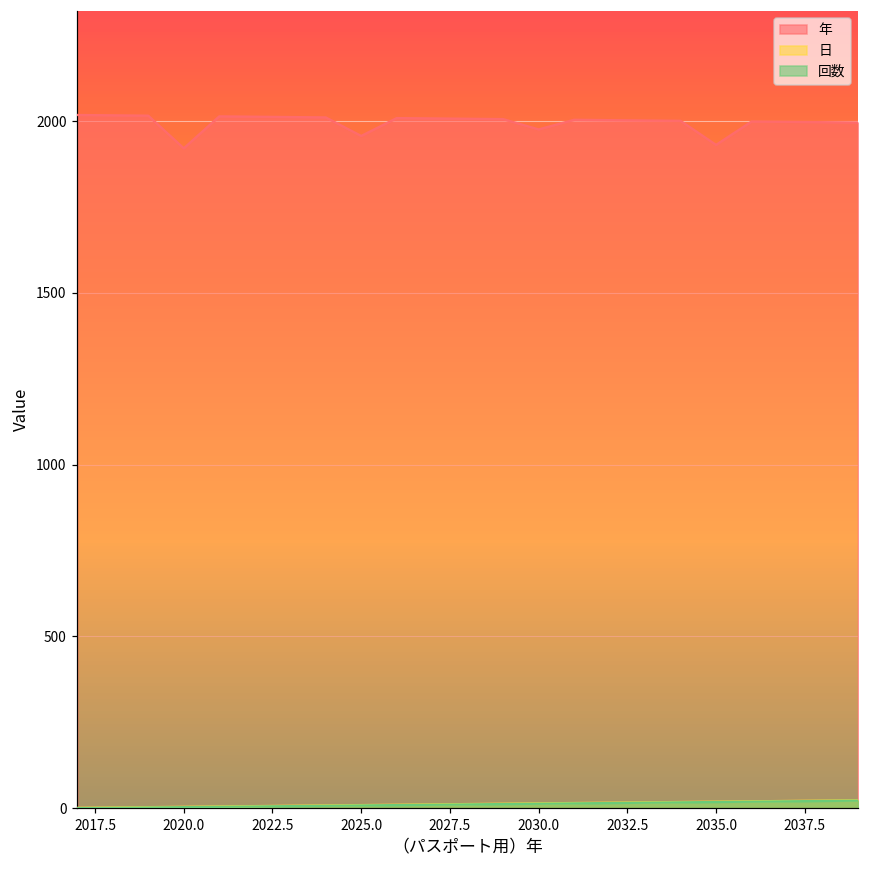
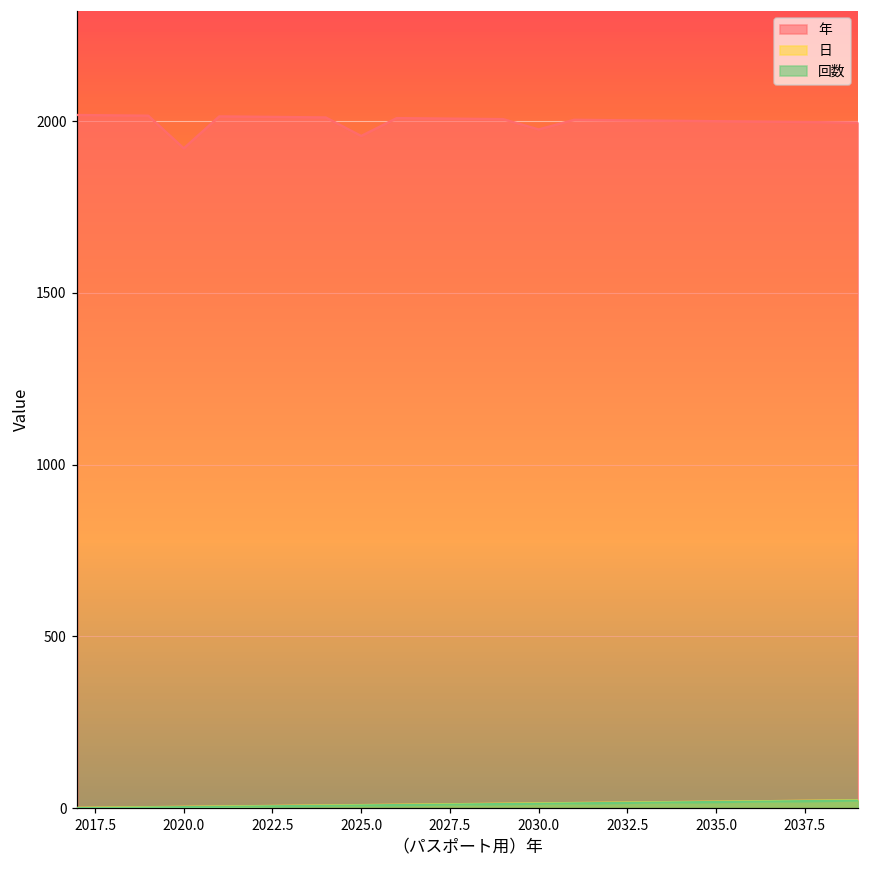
  {
    "年": {
      "2020.0": 1920,
      "2025.0": 1960,
      "2030.0": 1980,
-     "2035.0": 1930
+     "2035.0": 2000
    }
  }
